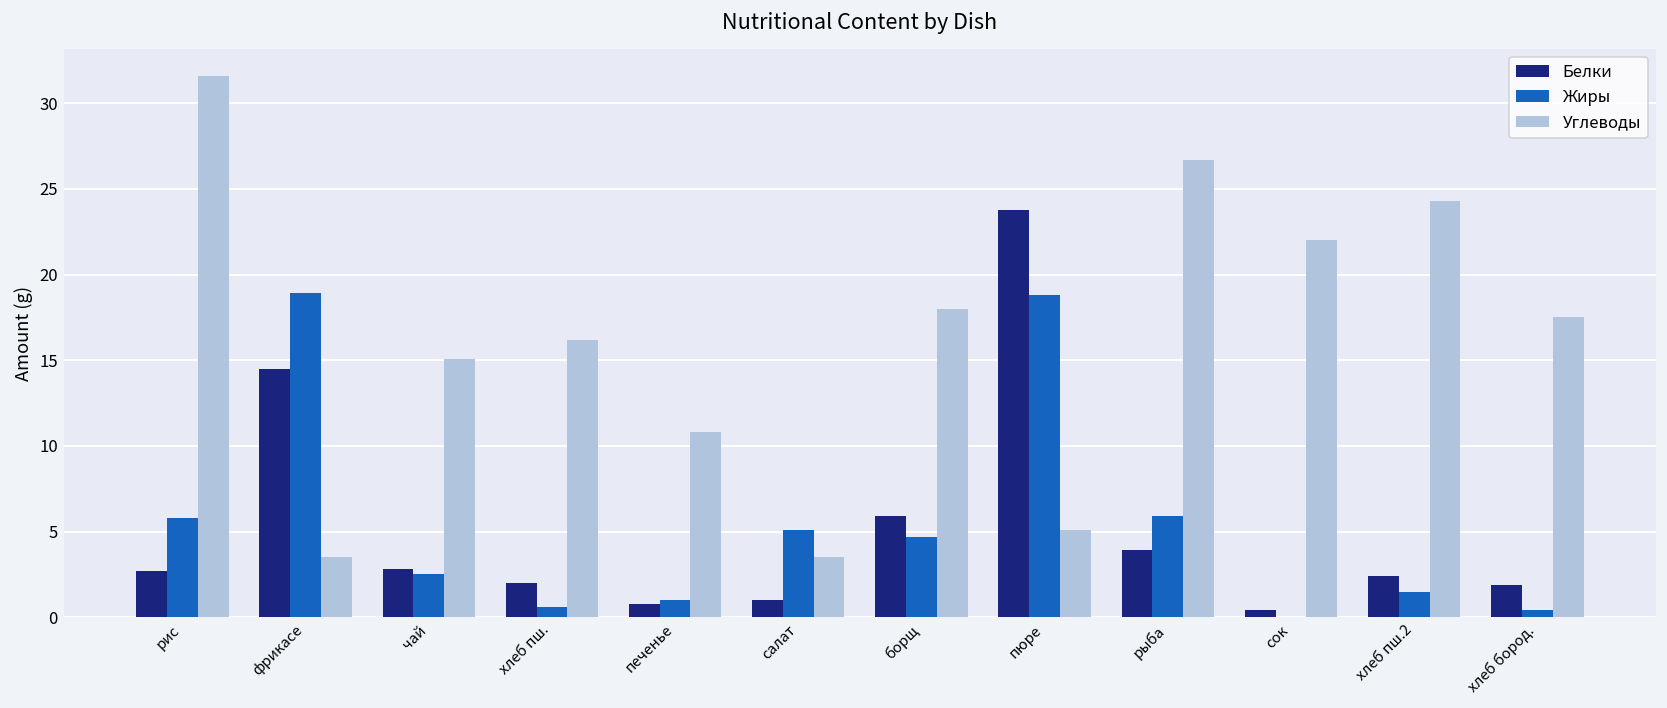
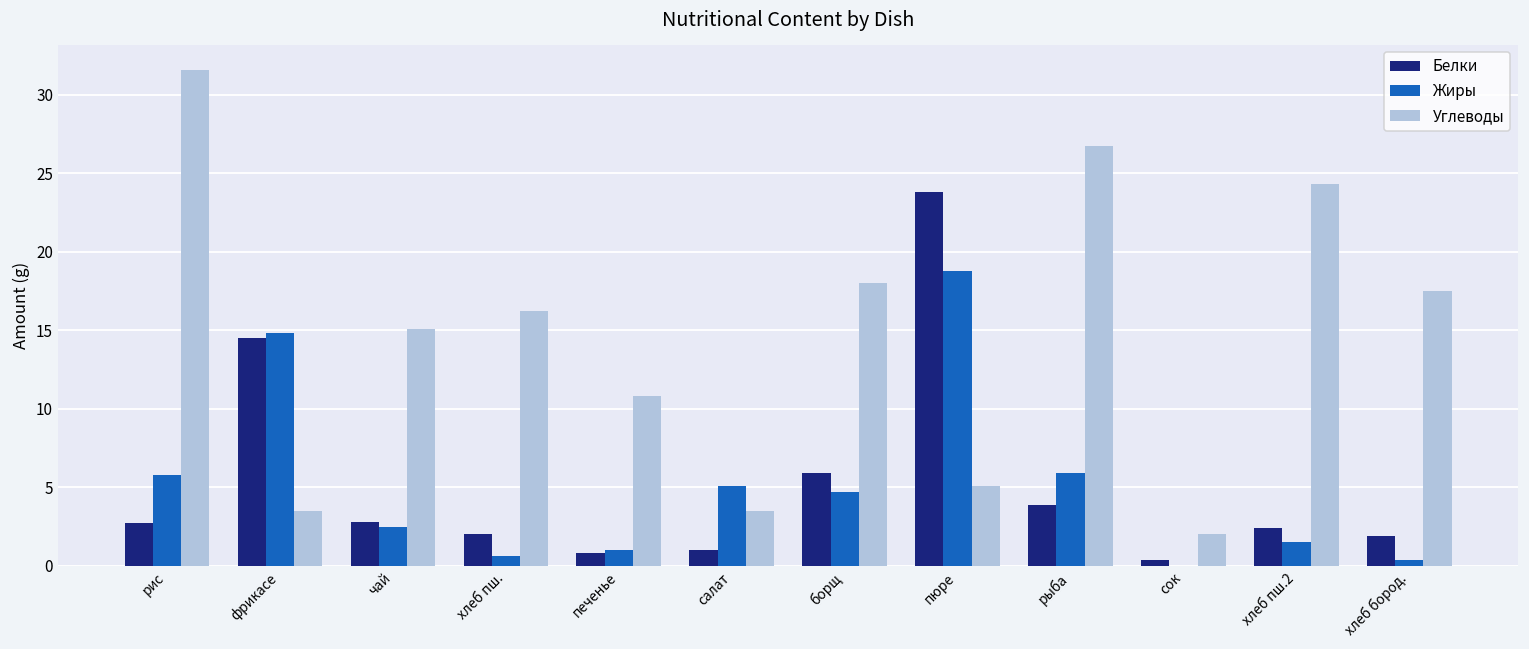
  {
    "Белки": {
      "рис": 2.7,
      "фрикасе": 14.5,
      "чай": 2.8,
      "хлеб пш.": 2.0,
      "печенье": 0.8,
      "салат": 1.0,
      "борщ": 5.9,
      "пюре": 23.8,
      "рыба": 3.9,
      "сок": 0.4,
      "хлеб пш.2": 2.4,
      "хлеб бород.": 1.9
    },
    "Жиры": {
      "рис": 5.8,
-     "фрикасе": 18.9,
+     "фрикасе": 14.8,
      "чай": 2.5,
      "хлеб пш.": 0.6,
      "печенье": 1.0,
      "салат": 5.1,
      "борщ": 4.7,
      "пюре": 18.8,
      "рыба": 5.9,
      "сок": 0.0,
      "хлеб пш.2": 1.5,
      "хлеб бород.": 0.4
    },
    "Углеводы": {
      "рис": 31.6,
      "фрикасе": 3.5,
      "чай": 15,
      "хлеб пш.": 16.2,
      "печенье": 10.8,
      "салат": 3.5,
      "борщ": 18,
      "пюре": 5,
      "рыба": 26.7,
-     "сок": 22,
+     "сок": 2,
      "хлеб пш.2": 24.3,
      "хлеб бород.": 17.5
    }
  }
